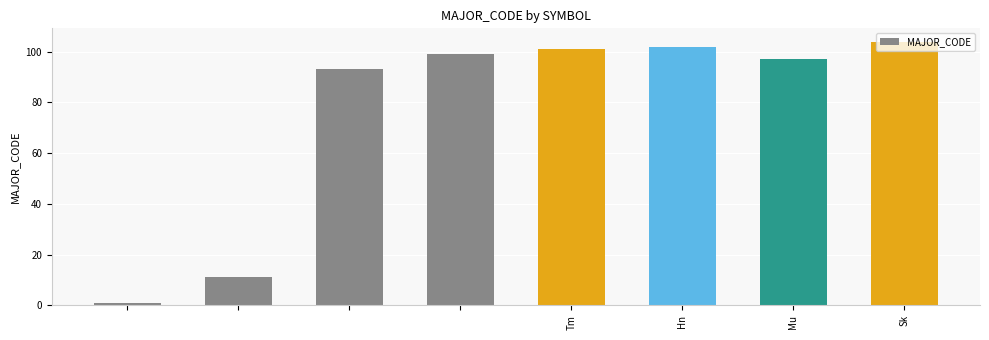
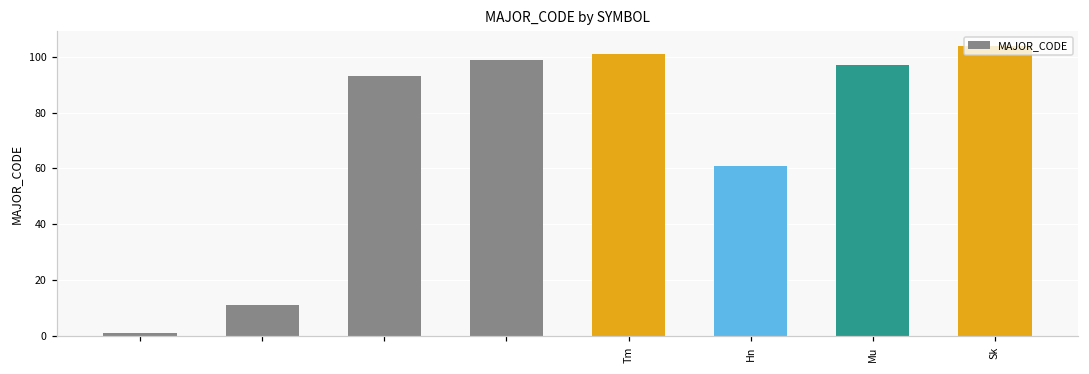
  {
    "Tm": 101,
-   "Hn": 102,
+   "Hn": 61,
    "Mu": 97
  }
